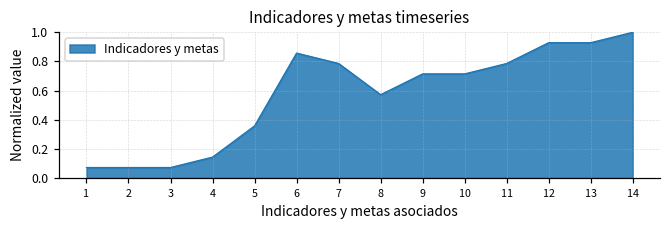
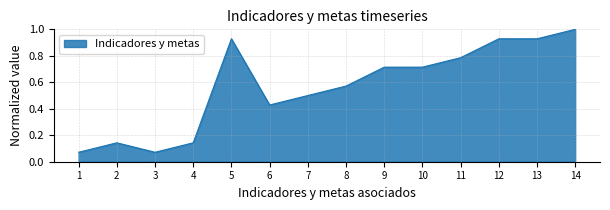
  {
    "1": 0.07,
-   "2": 0.07,
+   "2": 0.14,
    "3": 0.07,
    "4": 0.14,
-   "5": 0.36,
-   "6": 0.86,
-   "7": 0.79,
+   "5": 0.93,
+   "6": 0.43,
+   "7": 0.50,
    "8": 0.57,
    "9": 0.71,
    "10": 0.71,
    "11": 0.79,
    "12": 0.93,
    "13": 0.93,
    "14": 1.00
  }
